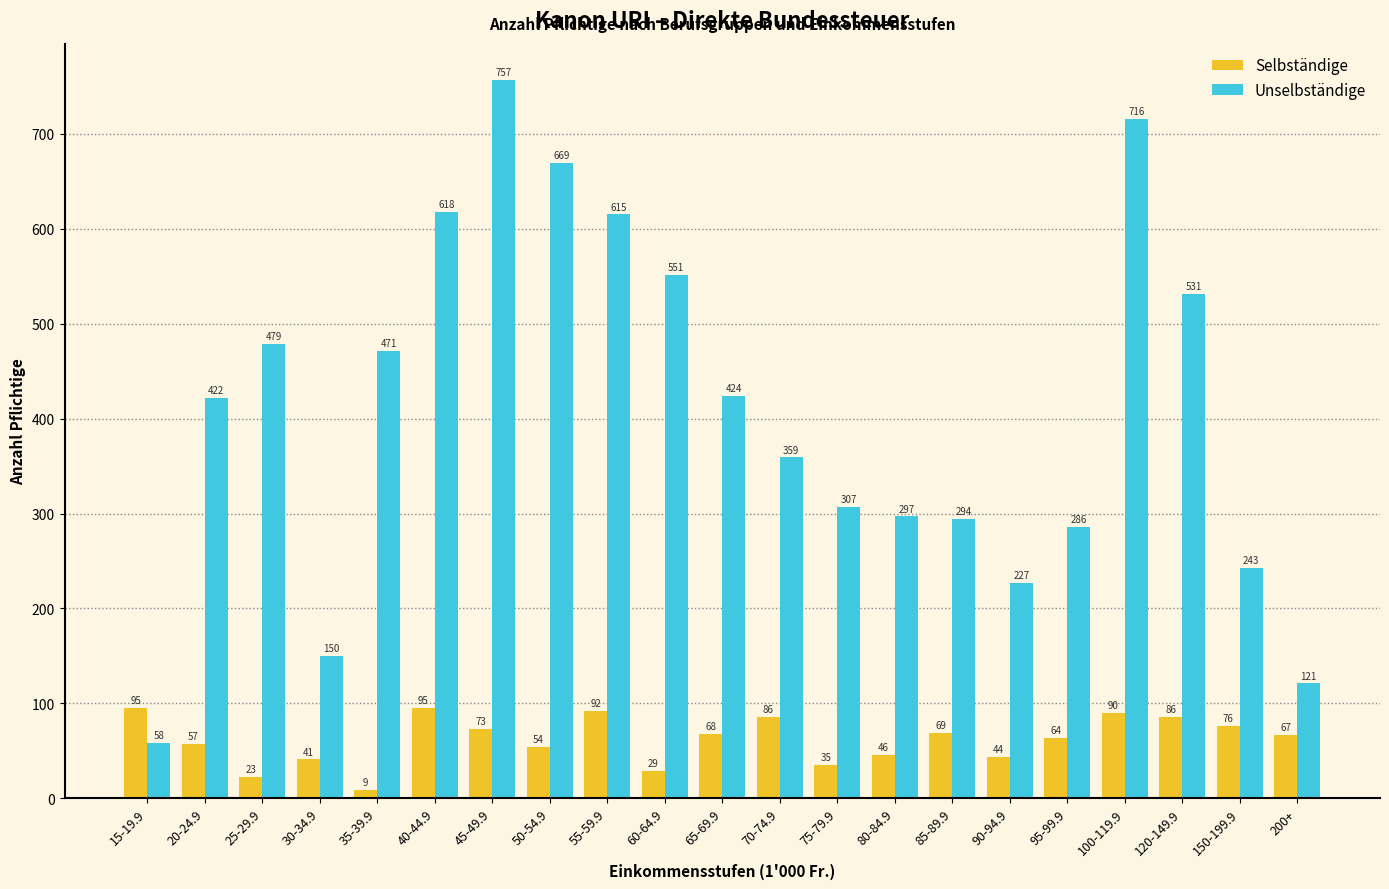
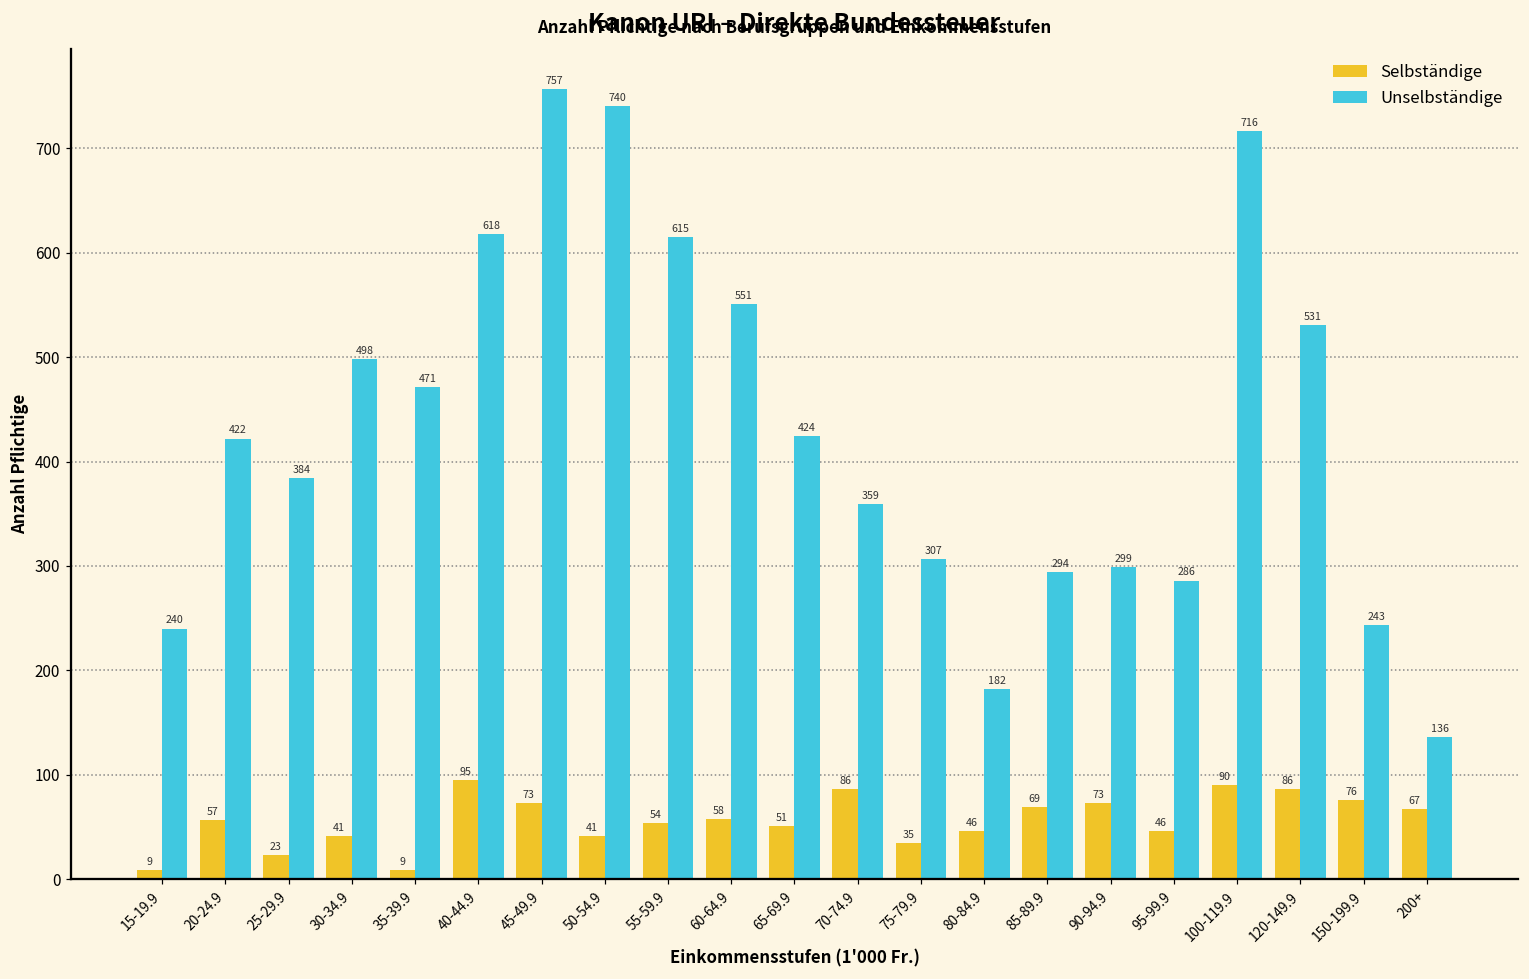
  {
    "Selbständige": {
-     "15-19.9": 95,
+     "15-19.9": 9,
      "20-24.9": 57,
      "25-29.9": 23,
      "30-34.9": 41,
      "35-39.9": 9,
      "40-44.9": 95,
      "45-49.9": 73,
-     "50-54.9": 54,
-     "55-59.9": 92,
-     "60-64.9": 29,
-     "65-69.9": 68,
+     "50-54.9": 41,
+     "55-59.9": 54,
+     "60-64.9": 58,
+     "65-69.9": 51,
      "70-74.9": 86,
      "75-79.9": 35,
      "80-84.9": 46,
      "85-89.9": 69,
-     "90-94.9": 44,
-     "95-99.9": 64,
+     "90-94.9": 73,
+     "95-99.9": 46,
      "100-119.9": 90,
      "120-149.9": 86,
      "150-199.9": 76,
      "200+": 67
    },
    "Unselbständige": {
-     "15-19.9": 58,
+     "15-19.9": 240,
      "20-24.9": 422,
-     "25-29.9": 479,
-     "30-34.9": 150,
+     "25-29.9": 384,
+     "30-34.9": 498,
      "35-39.9": 471,
      "40-44.9": 618,
      "45-49.9": 757,
-     "50-54.9": 669,
+     "50-54.9": 740,
      "55-59.9": 615,
      "60-64.9": 551,
      "65-69.9": 424,
      "70-74.9": 359,
      "75-79.9": 307,
-     "80-84.9": 297,
+     "80-84.9": 182,
      "85-89.9": 294,
-     "90-94.9": 227,
+     "90-94.9": 299,
      "95-99.9": 286,
      "100-119.9": 716,
      "120-149.9": 531,
      "150-199.9": 243,
-     "200+": 121
+     "200+": 136
    }
  }
